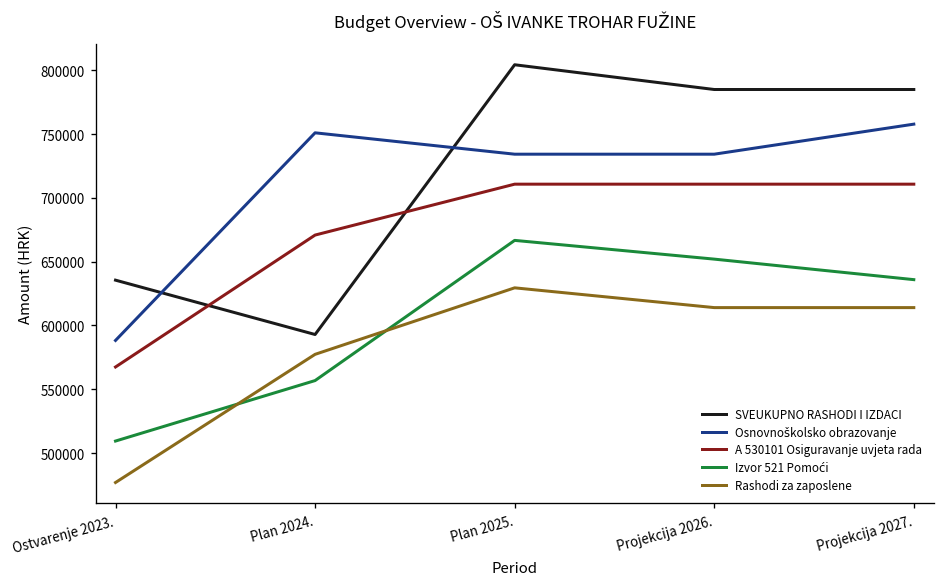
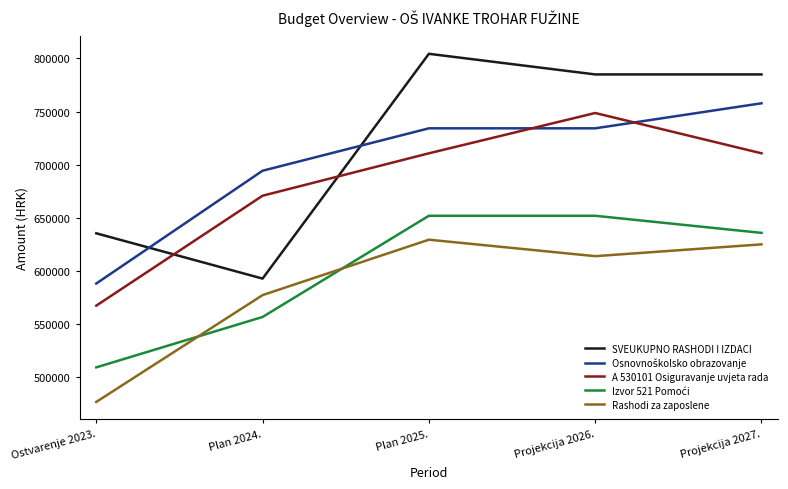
  {
    "SVEUKUPNO RASHODI I IZDACI": {
      "Ostvarenje 2023.": 636000,
      "Plan 2024.": 593000,
      "Plan 2025.": 804000,
      "Projekcija 2026.": 785000,
      "Projekcija 2027.": 785000
    },
    "Osnovnoškolsko obrazovanje": {
      "Ostvarenje 2023.": 588000,
-     "Plan 2024.": 751000,
+     "Plan 2024.": 694000,
      "Plan 2025.": 734000,
      "Projekcija 2026.": 734000,
      "Projekcija 2027.": 758000
    },
    "A 530101 Osiguravanje uvjeta rada": {
      "Ostvarenje 2023.": 567000,
      "Plan 2024.": 671000,
      "Plan 2025.": 711000,
-     "Projekcija 2026.": 711000,
+     "Projekcija 2026.": 749000,
      "Projekcija 2027.": 711000
    },
    "Izvor 521 Pomoći": {
      "Ostvarenje 2023.": 509000,
      "Plan 2024.": 557000,
-     "Plan 2025.": 667000,
+     "Plan 2025.": 652000,
      "Projekcija 2026.": 652000,
      "Projekcija 2027.": 636000
    },
    "Rashodi za zaposlene": {
      "Ostvarenje 2023.": 477000,
      "Plan 2024.": 577000,
      "Plan 2025.": 629000,
      "Projekcija 2026.": 614000,
-     "Projekcija 2027.": 614000
+     "Projekcija 2027.": 625000
    }
  }
